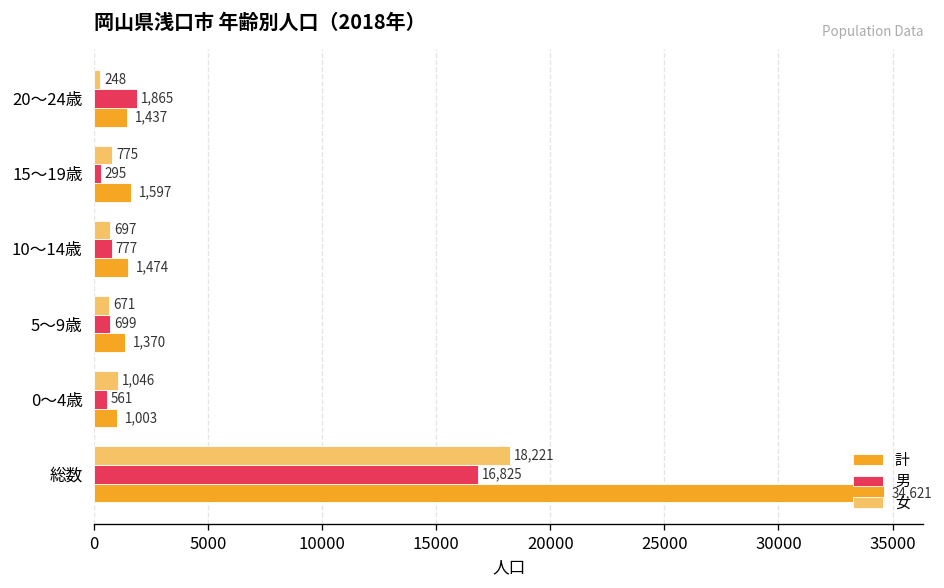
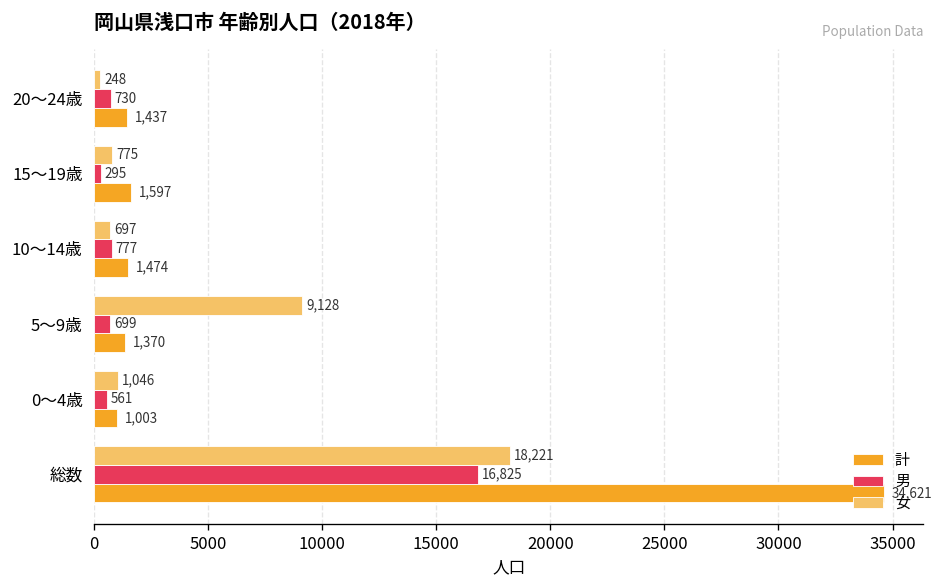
  {
    "計": {
      "20～24歳": "1,437",
      "15～19歳": "1,597",
      "10～14歳": "1,474",
      "5～9歳": "1,370",
      "0～4歳": "1,003",
      "総数": "34,621"
    },
    "男": {
-     "20～24歳": "1,865",
+     "20～24歳": "730",
      "15～19歳": "295",
      "10～14歳": "777",
      "5～9歳": "699",
      "0～4歳": "561",
      "総数": "16,825"
    },
    "女": {
      "20～24歳": "248",
      "15～19歳": "775",
      "10～14歳": "697",
-     "5～9歳": "671",
+     "5～9歳": "9,128",
      "0～4歳": "1,046",
      "総数": "18,221"
    }
  }
